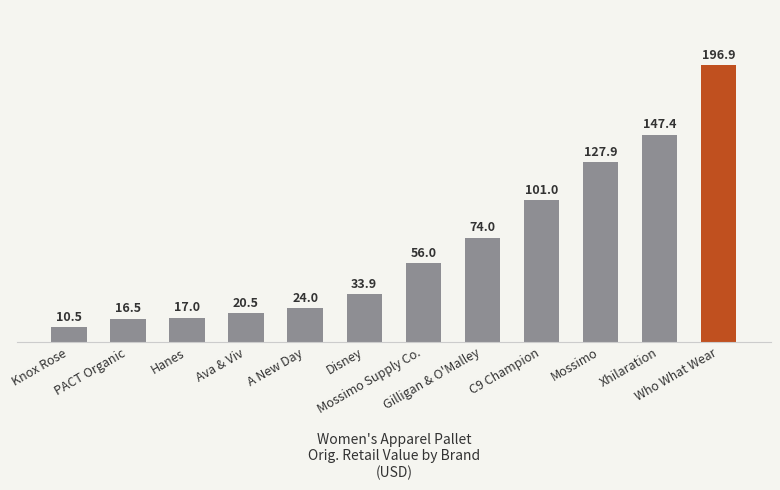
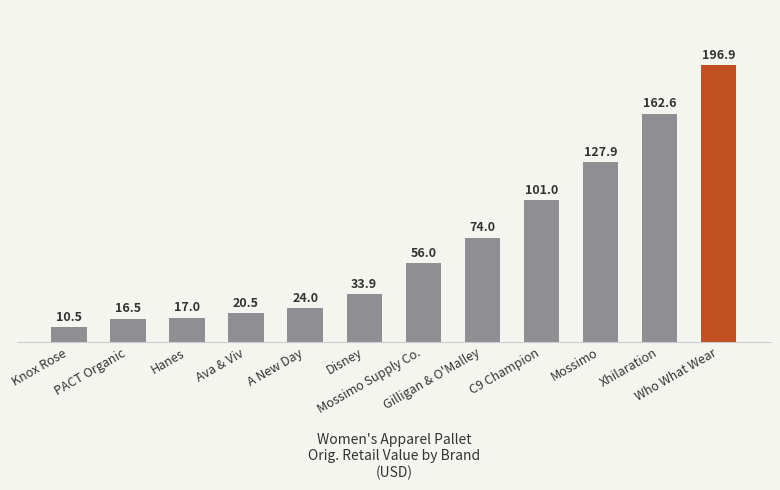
  {
    "Knox Rose": 10.5,
    "PACT Organic": 16.5,
    "Hanes": 17.0,
    "Ava & Viv": 20.5,
    "A New Day": 24.0,
    "Disney": 33.9,
    "Mossimo Supply Co.": 56.0,
    "Gilligan & O'Malley": 74.0,
    "C9 Champion": 101.0,
    "Mossimo": 127.9,
-   "Xhilaration": 147.4,
+   "Xhilaration": 162.6,
    "Who What Wear": 196.9
  }
